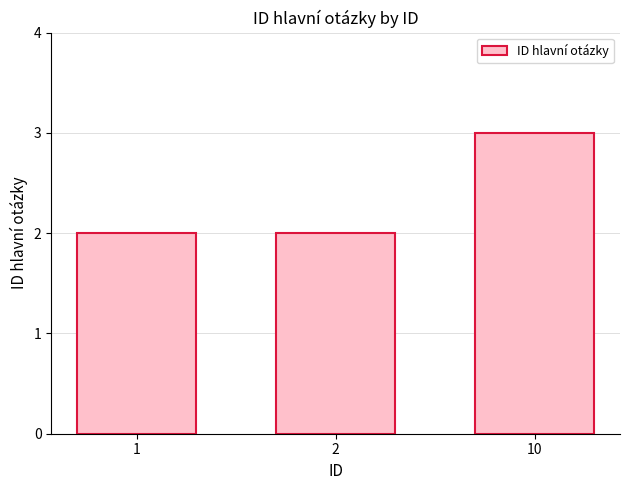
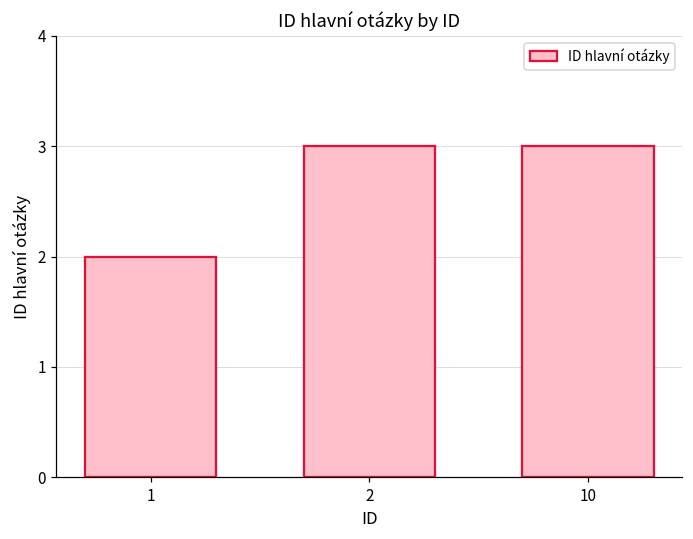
  {
    "1": 2,
-   "2": 2,
+   "2": 3,
    "10": 3
  }
